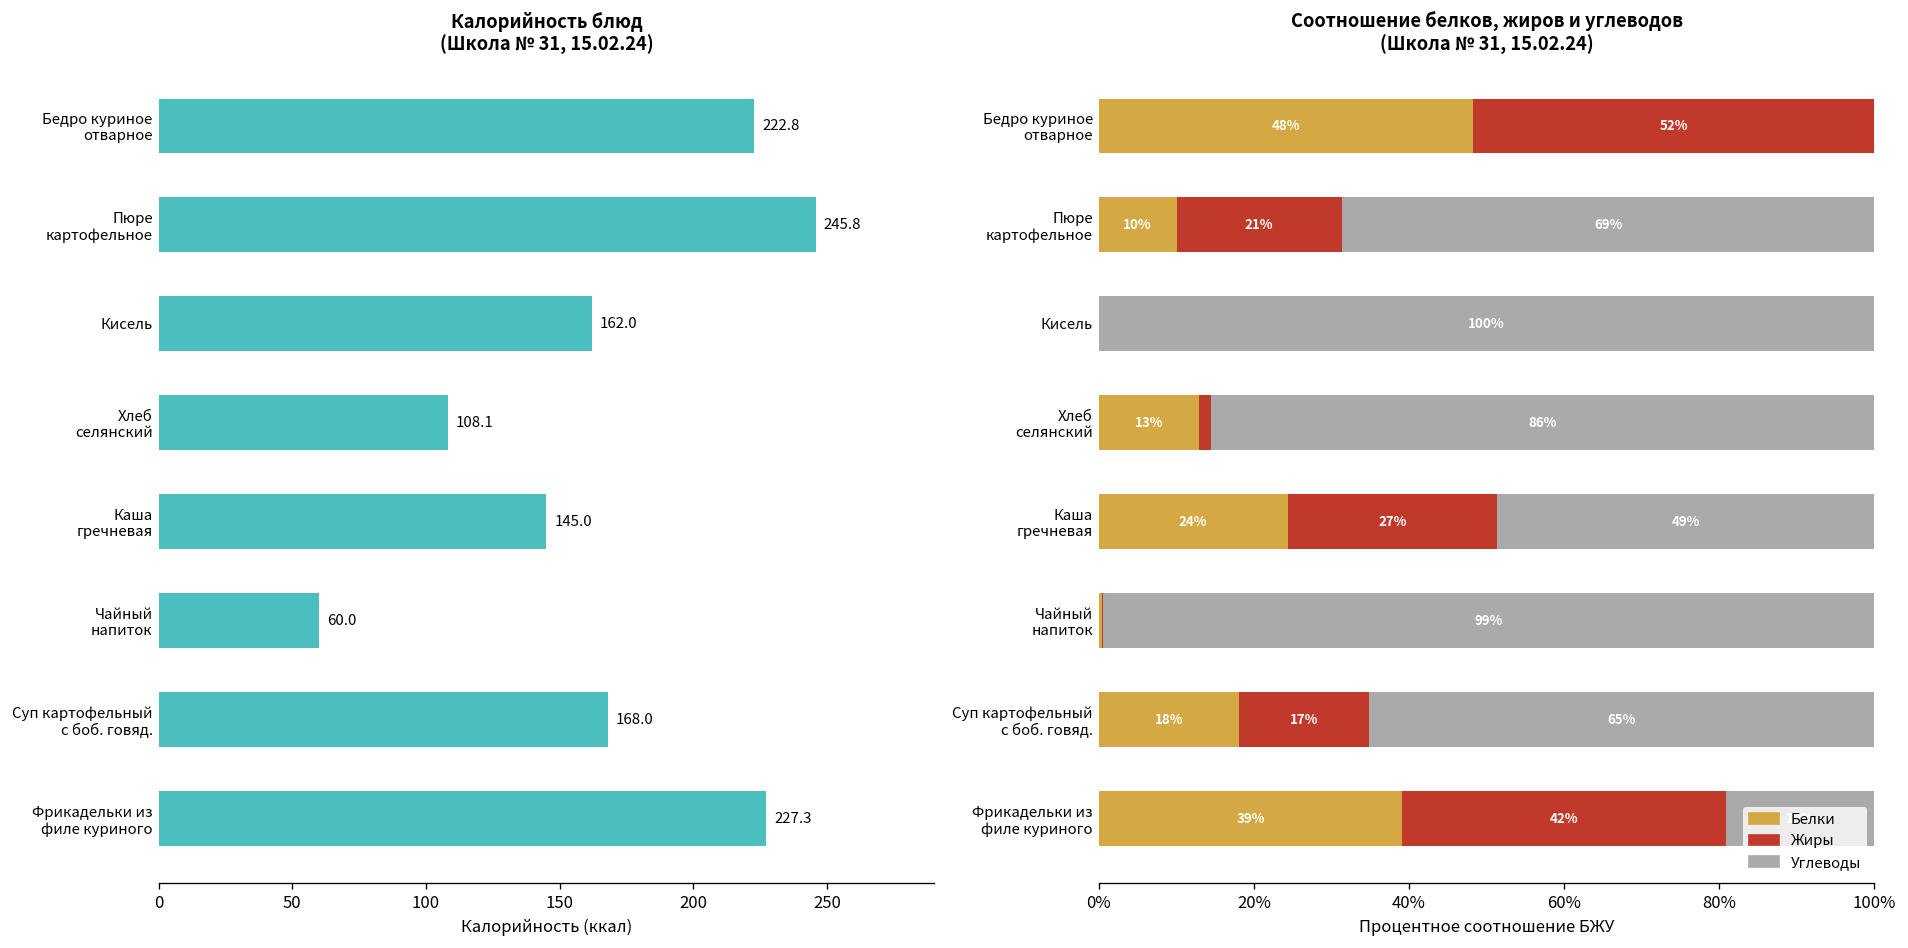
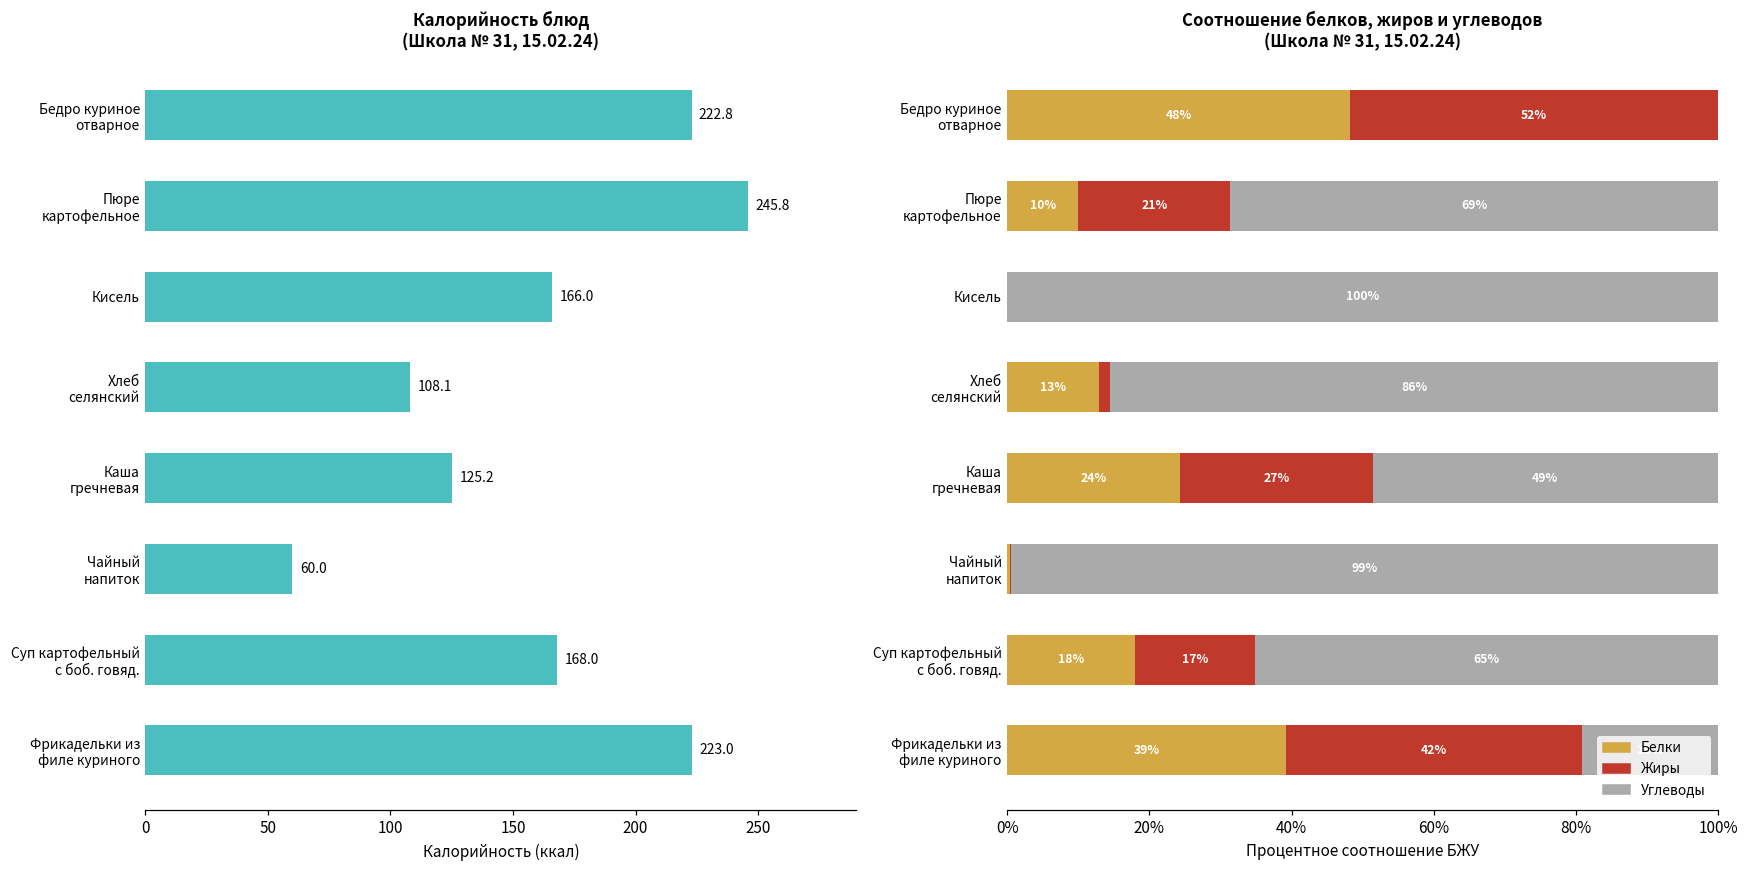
  {
    "Калорийность блюд (Школа № 31, 15.02.24)": {
      "Бедро куриное отварное": "222.8",
      "Пюре картофельное": "245.8",
-     "Кисель": "162.0",
+     "Кисель": "166.0",
      "Хлеб селянский": "108.1",
-     "Каша гречневая": "145.0",
+     "Каша гречневая": "125.2",
      "Чайный напиток": "60.0",
      "Суп картофельный с боб. говяд.": "168.0",
-     "Фрикадельки из филе куриного": "227.3"
+     "Фрикадельки из филе куриного": "223.0"
    },
    "Соотношение белков, жиров и углеводов (Школа № 31, 15.02.24)": {
      "Белки": {
        "Бедро куриное отварное": "48%",
        "Пюре картофельное": "10%",
        "Хлеб селянский": "13%",
        "Каша гречневая": "24%",
        "Суп картофельный с боб. говяд.": "18%",
        "Фрикадельки из филе куриного": "39%"
      },
      "Жиры": {
        "Бедро куриное отварное": "52%",
        "Пюре картофельное": "21%",
        "Каша гречневая": "27%",
        "Суп картофельный с боб. говяд.": "17%",
        "Фрикадельки из филе куриного": "42%"
      },
      "Углеводы": {
        "Пюре картофельное": "69%",
        "Кисель": "100%",
        "Хлеб селянский": "86%",
        "Каша гречневая": "49%",
        "Чайный напиток": "99%",
        "Суп картофельный с боб. говяд.": "65%"
      }
    }
  }
